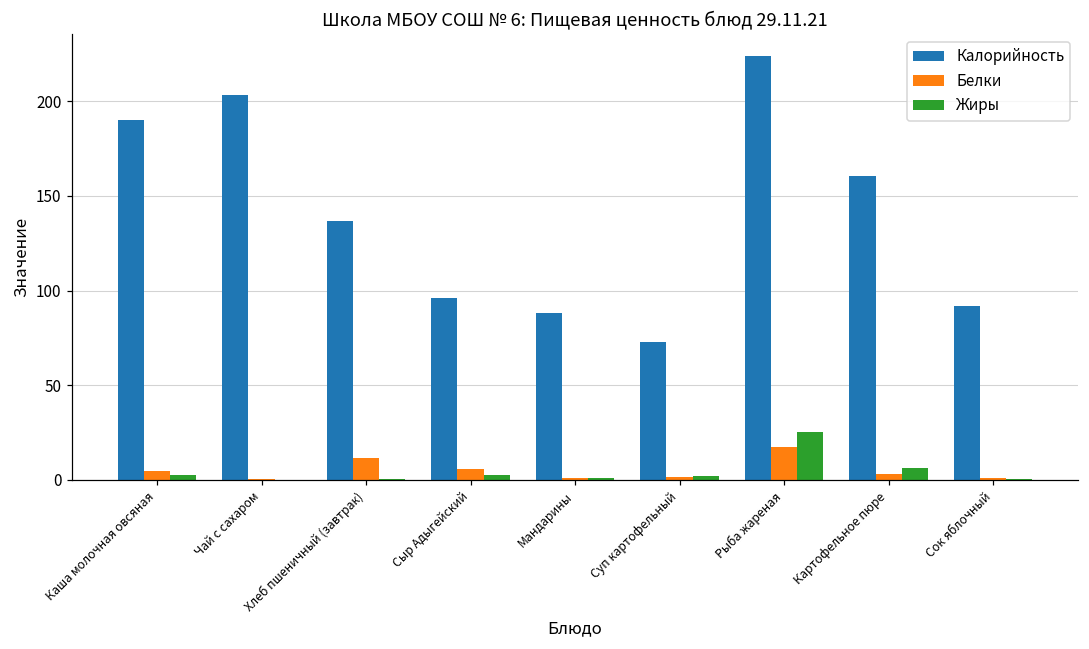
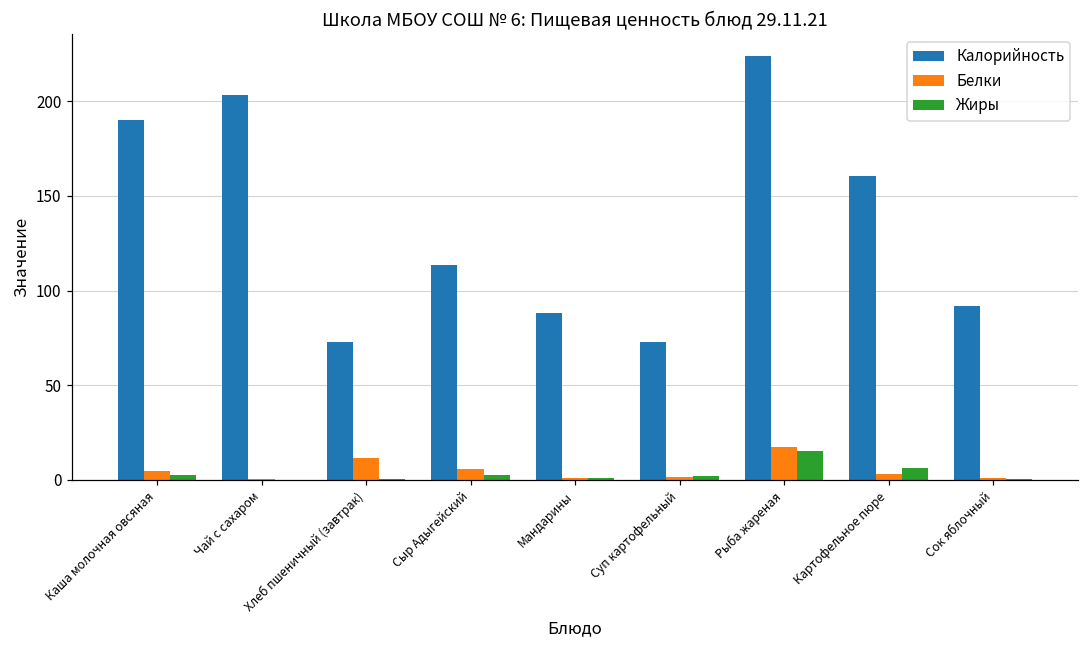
  {
    "Калорийность": {
      "Каша молочная овсяная": 190,
      "Чай с сахаром": 203,
-     "Хлеб пшеничный (завтрак)": 137,
-     "Сыр Адыгейский": 96,
+     "Хлеб пшеничный (завтрак)": 73,
+     "Сыр Адыгейский": 114,
      "Мандарины": 88,
      "Суп картофельный": 73,
      "Рыба жареная": 224,
      "Картофельное пюре": 160,
      "Сок яблочный": 92
    },
    "Белки": {
      "Каша молочная овсяная": 5,
      "Хлеб пшеничный (завтрак)": 11,
      "Сыр Адыгейский": 6,
      "Суп картофельный": 2,
      "Рыба жареная": 18,
      "Картофельное пюре": 3
    },
    "Жиры": {
      "Каша молочная овсяная": 3,
      "Чай с сахаром": 0,
      "Сыр Адыгейский": 3,
      "Суп картофельный": 2,
-     "Рыба жареная": 25,
+     "Рыба жареная": 15,
      "Картофельное пюре": 6
    }
  }
